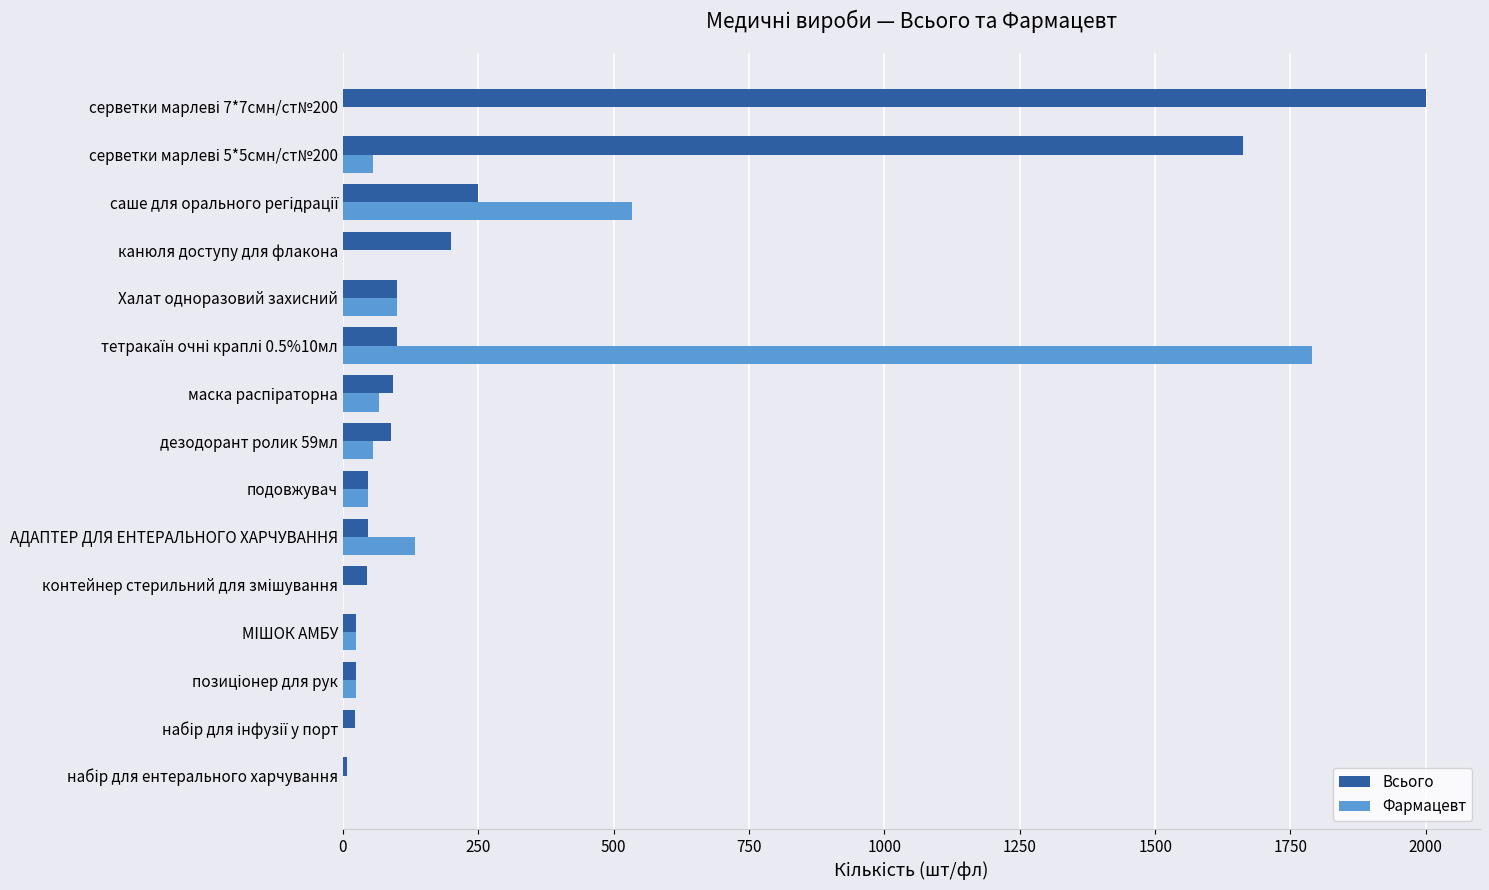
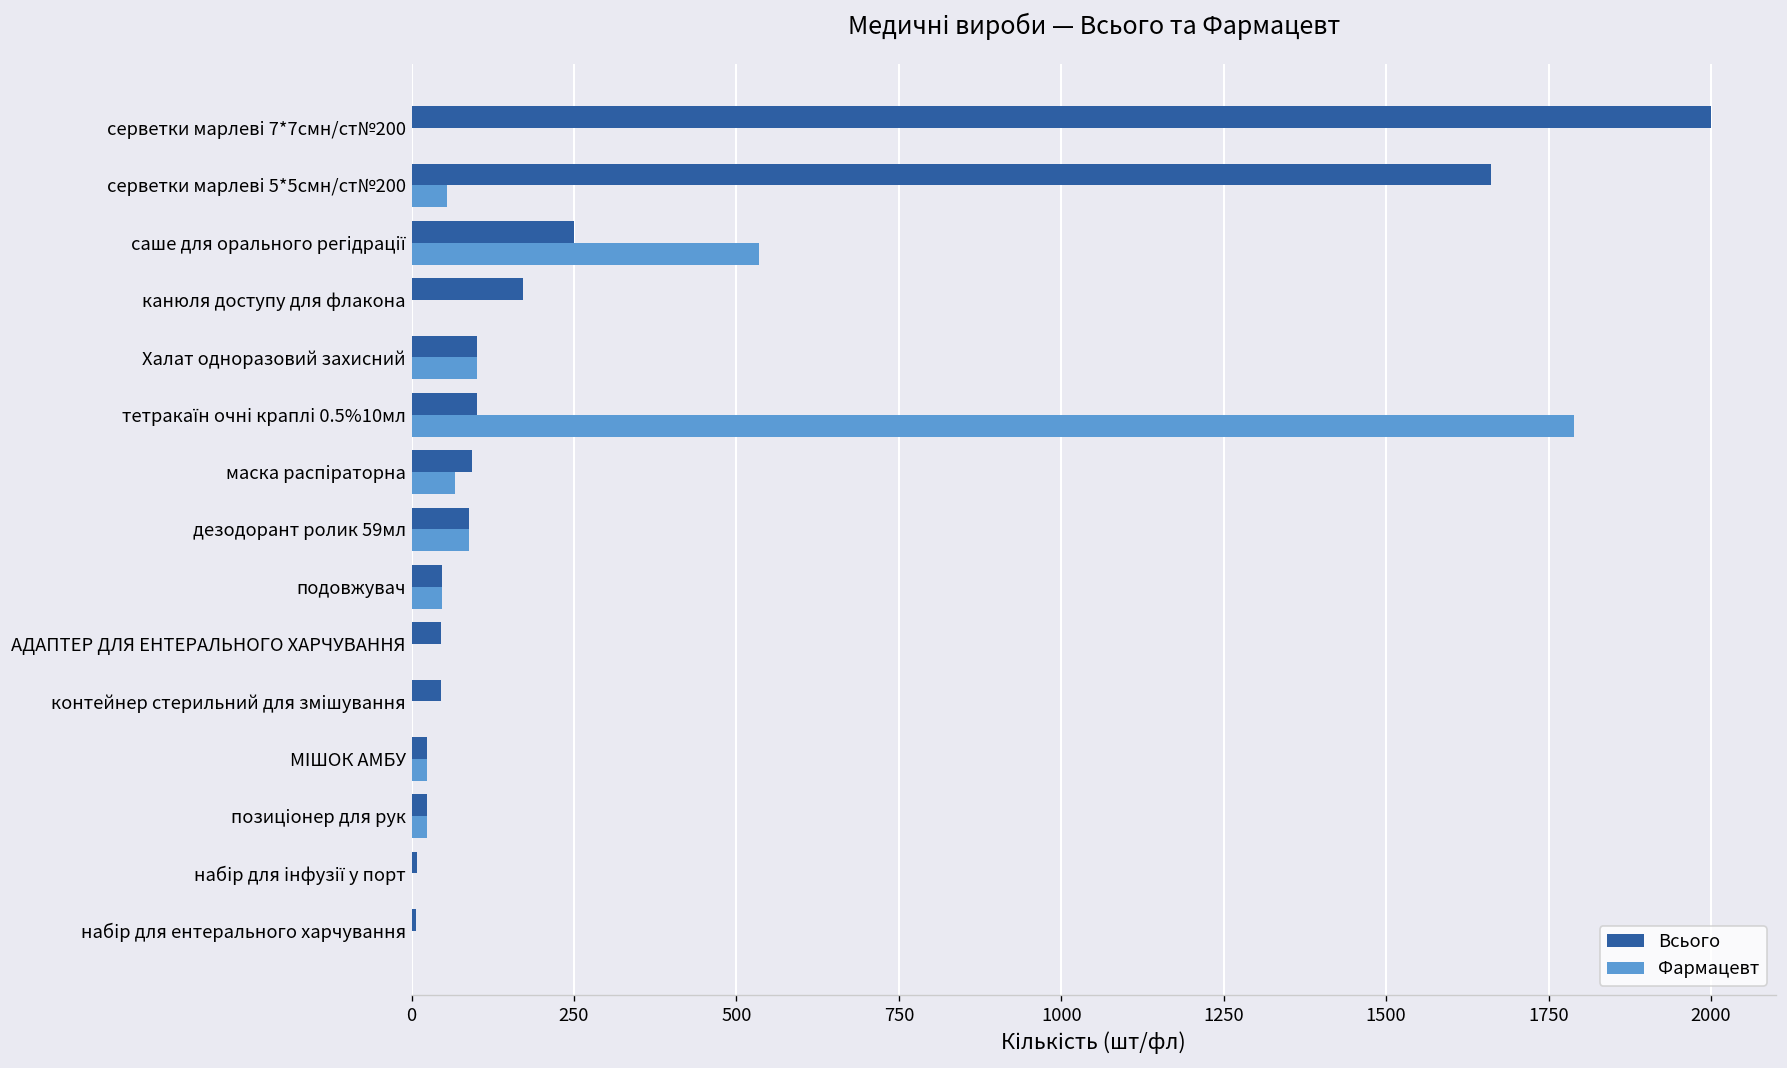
  {
    "Всього": {
      "серветки марлеві 7*7смн/ст№200": 2000,
      "серветки марлеві 5*5смн/ст№200": 1660,
      "саше для орального регідрації": 250,
-     "канюля доступу для флакона": 200,
+     "канюля доступу для флакона": 170,
      "Халат одноразовий захисний": 100,
      "тетракаїн очні краплі 0.5%10мл": 100,
      "маска распіраторна": 90,
      "дезодорант ролик 59мл": 90,
      "подовжувач": 50,
      "АДАПТЕР ДЛЯ ЕНТЕРАЛЬНОГО ХАРЧУВАННЯ": 50,
      "контейнер стерильний для змішування": 50,
      "МІШОК АМБУ": 20,
      "позиціонер для рук": 20,
-     "набір для інфузії у порт": 20,
+     "набір для інфузії у порт": 10,
      "набір для ентерального харчування": 10
    },
    "Фармацевт": {
      "серветки марлеві 7*7смн/ст№200": 0,
      "серветки марлеві 5*5смн/ст№200": 60,
      "саше для орального регідрації": 530,
      "канюля доступу для флакона": 0,
      "Халат одноразовий захисний": 100,
      "тетракаїн очні краплі 0.5%10мл": 1790,
      "маска распіраторна": 70,
-     "дезодорант ролик 59мл": 60,
+     "дезодорант ролик 59мл": 90,
      "подовжувач": 50,
-     "АДАПТЕР ДЛЯ ЕНТЕРАЛЬНОГО ХАРЧУВАННЯ": 130,
+     "АДАПТЕР ДЛЯ ЕНТЕРАЛЬНОГО ХАРЧУВАННЯ": 0,
      "контейнер стерильний для змішування": 0,
      "МІШОК АМБУ": 20,
      "позиціонер для рук": 20,
      "набір для інфузії у порт": 0,
      "набір для ентерального харчування": 0
    }
  }
